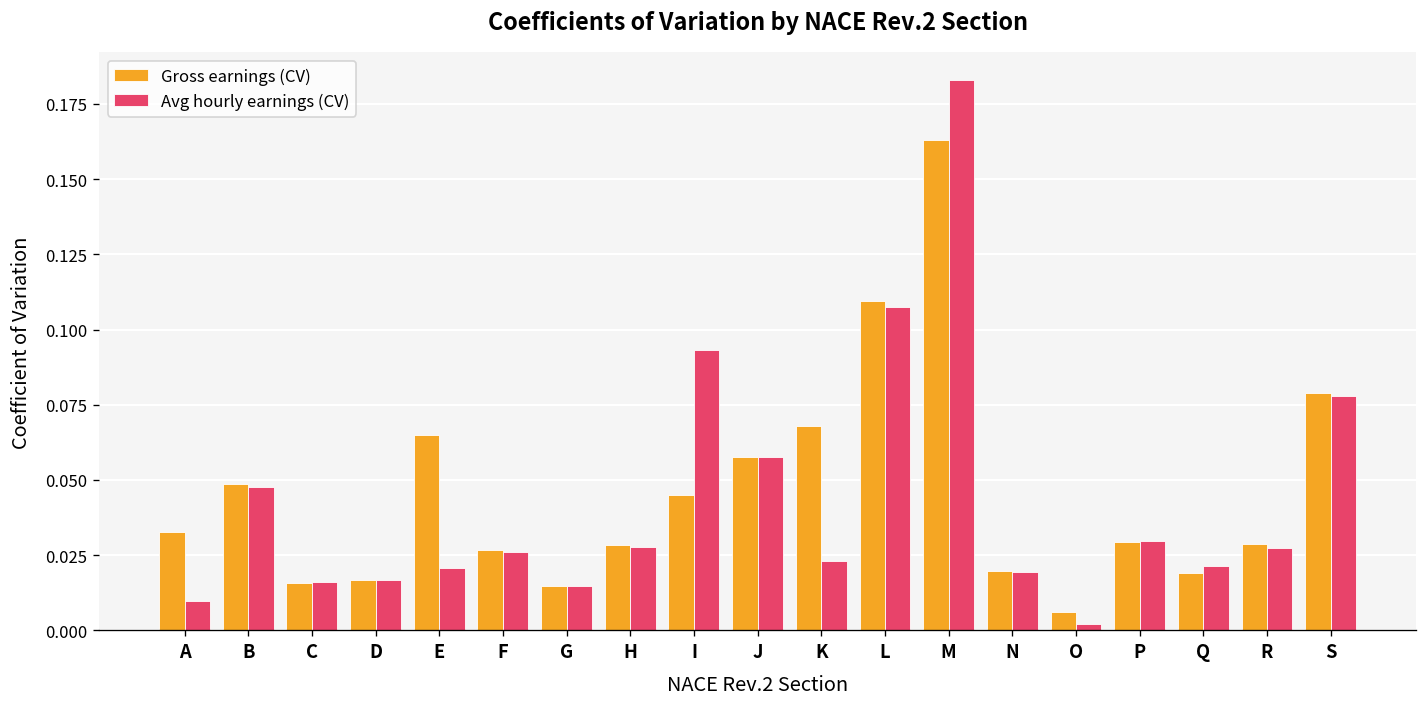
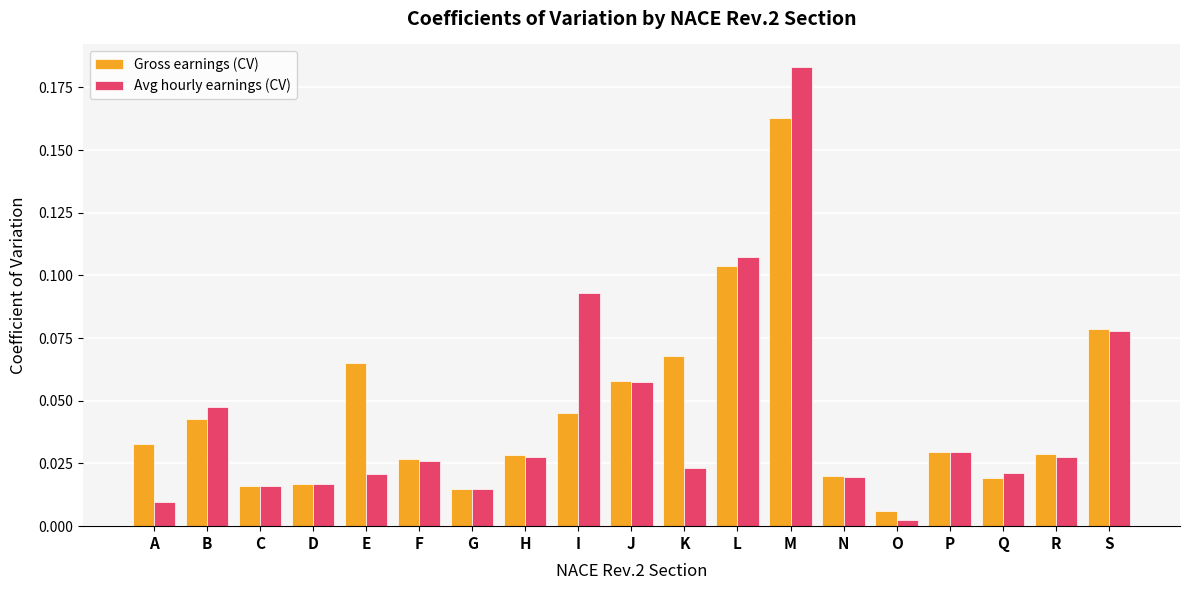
  {
    "Gross earnings (CV)": {
      "A": 0.033,
-     "B": 0.049,
+     "B": 0.043,
      "C": 0.016,
      "D": 0.017,
      "E": 0.065,
      "F": 0.027,
      "G": 0.015,
      "H": 0.028,
      "I": 0.045,
      "J": 0.058,
      "K": 0.068,
-     "L": 0.110,
+     "L": 0.104,
      "M": 0.163,
      "N": 0.020,
      "O": 0.006,
      "P": 0.030,
      "Q": 0.019,
      "R": 0.029,
      "S": 0.079
    },
    "Avg hourly earnings (CV)": {
      "A": 0.010,
      "B": 0.048,
      "C": 0.016,
      "D": 0.017,
      "E": 0.021,
      "F": 0.026,
      "G": 0.015,
      "H": 0.028,
      "I": 0.093,
      "J": 0.058,
      "K": 0.023,
      "L": 0.107,
      "M": 0.183,
      "N": 0.019,
      "O": 0.002,
      "P": 0.030,
      "Q": 0.021,
      "R": 0.028,
      "S": 0.078
    }
  }
